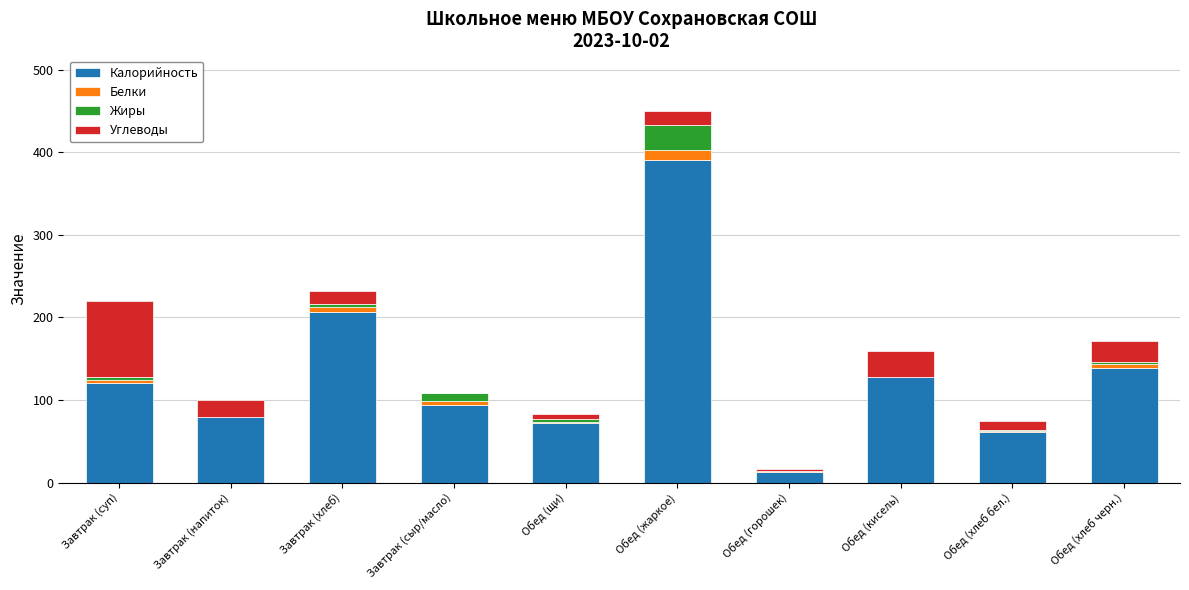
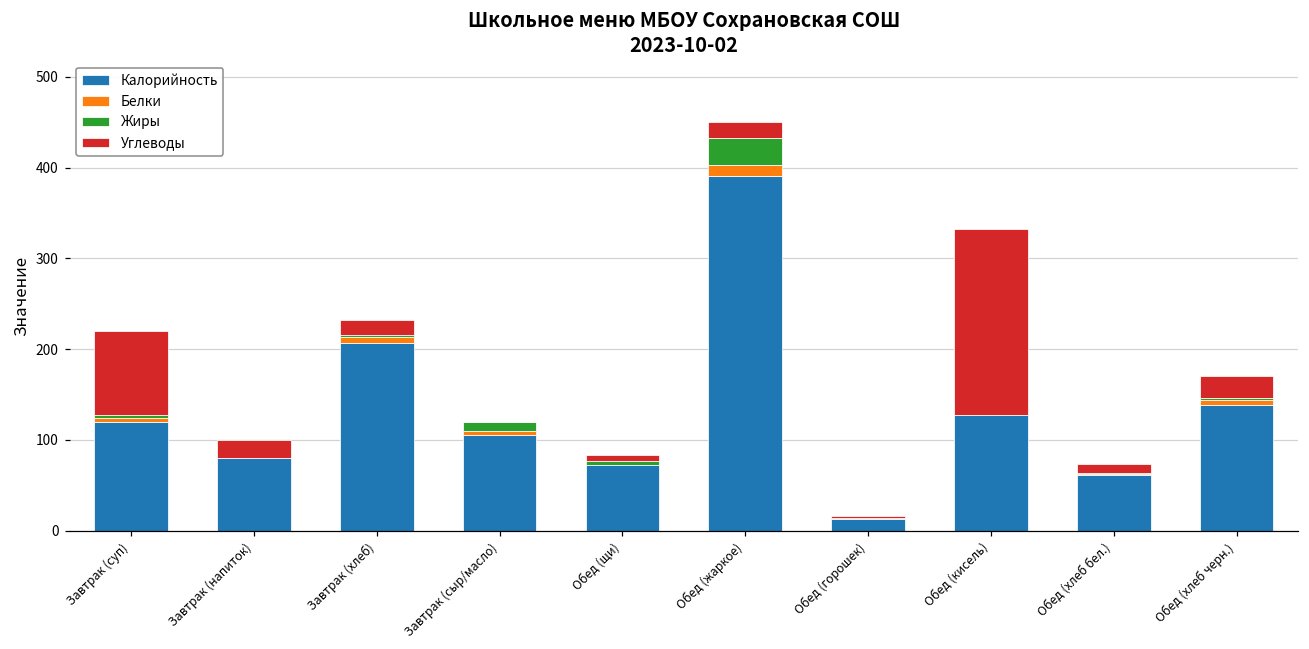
  {
    "Калорийность": {
      "Завтрак (суп)": 120,
      "Завтрак (напиток)": 80,
      "Завтрак (хлеб)": 210,
-     "Завтрак (сыр/масло)": 90,
+     "Завтрак (сыр/масло)": 110,
      "Обед (щи)": 70,
      "Обед (жаркое)": 390,
      "Обед (горошек)": 10,
      "Обед (кисель)": 130,
      "Обед (хлеб бел.)": 60,
      "Обед (хлеб черн.)": 140
    },
    "Белки": {
      "Завтрак (суп)": 0,
      "Завтрак (напиток)": 0,
      "Завтрак (хлеб)": 10,
      "Завтрак (сыр/масло)": 10,
      "Обед (жаркое)": 10,
      "Обед (кисель)": 0,
      "Обед (хлеб черн.)": 10
    },
    "Жиры": {
      "Завтрак (суп)": 0,
      "Завтрак (напиток)": 0,
      "Завтрак (сыр/масло)": 10,
      "Обед (щи)": 0,
      "Обед (жаркое)": 30,
      "Обед (горошек)": 0,
      "Обед (кисель)": 0
    },
    "Углеводы": {
      "Завтрак (суп)": 90,
      "Завтрак (напиток)": 20,
      "Завтрак (хлеб)": 20,
      "Завтрак (сыр/масло)": 0,
      "Обед (щи)": 10,
      "Обед (жаркое)": 20,
-     "Обед (кисель)": 30,
+     "Обед (кисель)": 200,
      "Обед (хлеб бел.)": 10,
      "Обед (хлеб черн.)": 30
    }
  }
